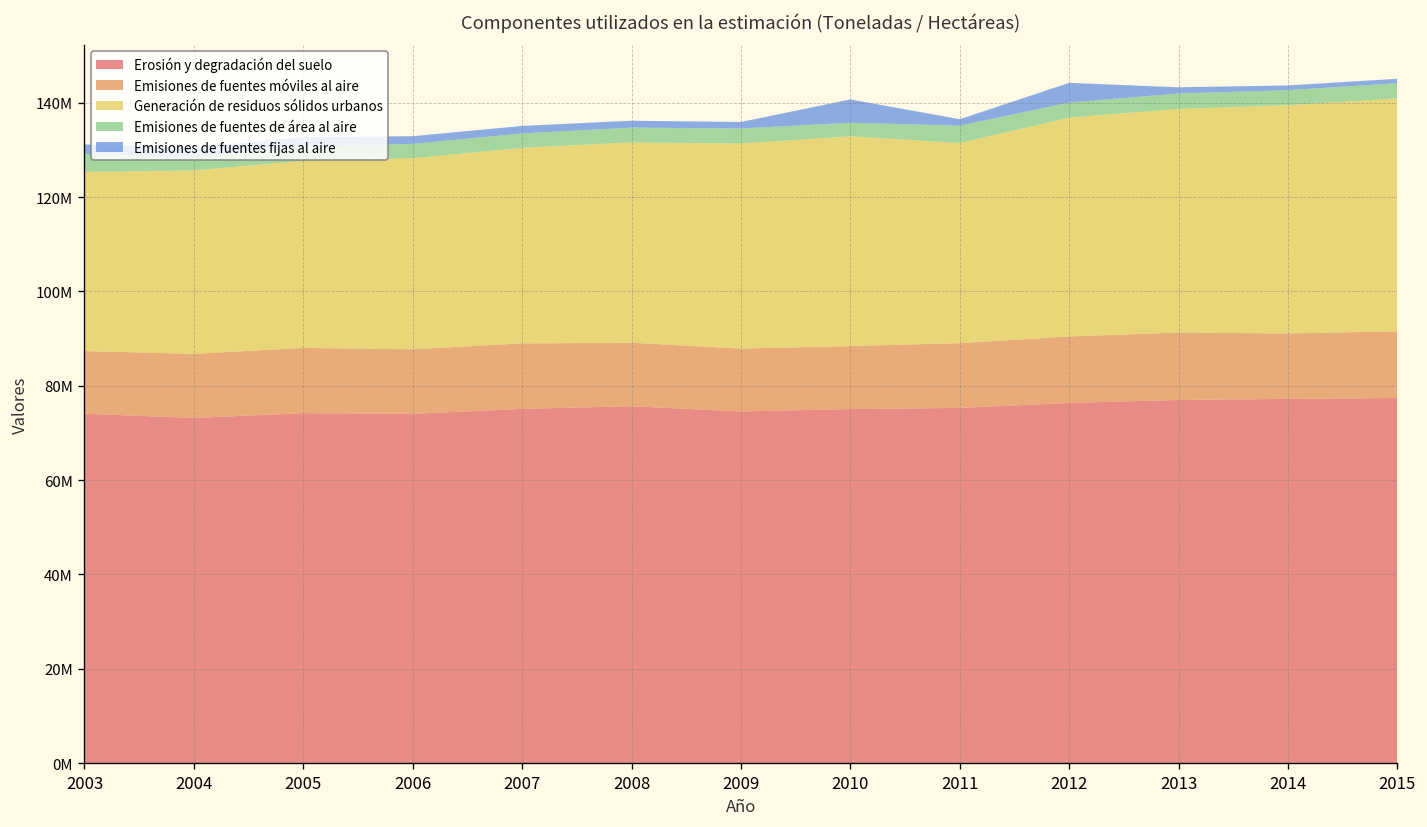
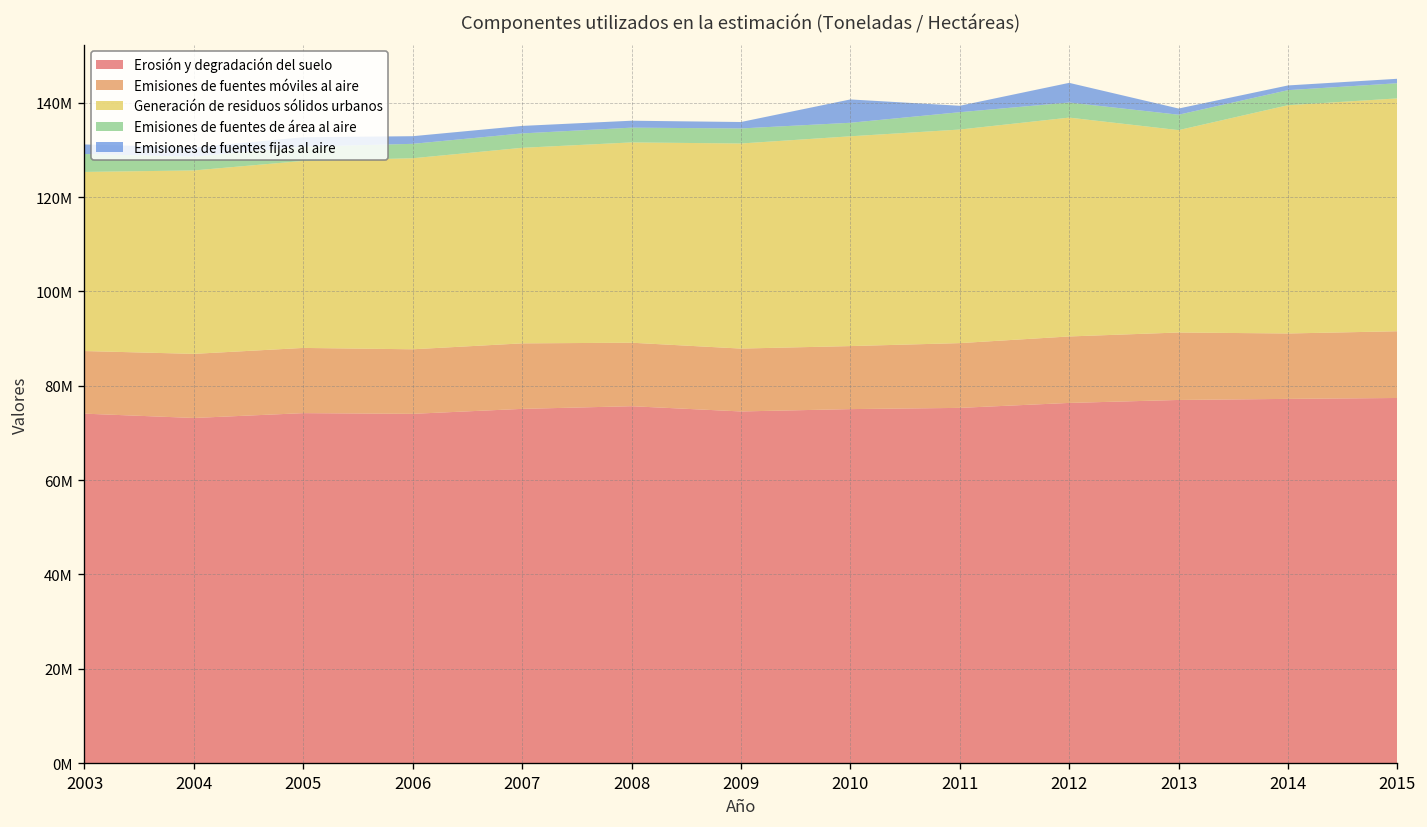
  {
    "Generación de residuos sólidos urbanos": {
      "2003": 38000000,
      "2004": 39000000,
      "2005": 40000000,
      "2006": 41000000,
      "2007": 41000000,
      "2008": 42000000,
      "2009": 43000000,
      "2010": 44000000,
-     "2011": 42000000,
+     "2011": 45000000,
      "2012": 46000000,
-     "2013": 47000000,
+     "2013": 43000000,
      "2014": 48000000,
      "2015": 49000000
    },
    "Emisiones de fuentes de área al aire": {
      "2003": 4000000,
      "2004": 3000000,
      "2006": 3000000,
      "2007": 3000000,
      "2008": 3000000,
      "2009": 3000000,
      "2010": 3000000,
      "2011": 4000000,
      "2012": 3000000,
      "2013": 3000000,
      "2014": 3000000,
      "2015": 3000000
    },
    "Emisiones de fuentes fijas al aire": {
      "2003": 2000000,
      "2006": 2000000,
      "2007": 2000000,
      "2008": 1000000,
      "2009": 1000000,
      "2010": 5000000,
      "2011": 1000000,
      "2012": 4000000,
      "2013": 1000000,
      "2014": 1000000,
      "2015": 1000000
    }
  }
